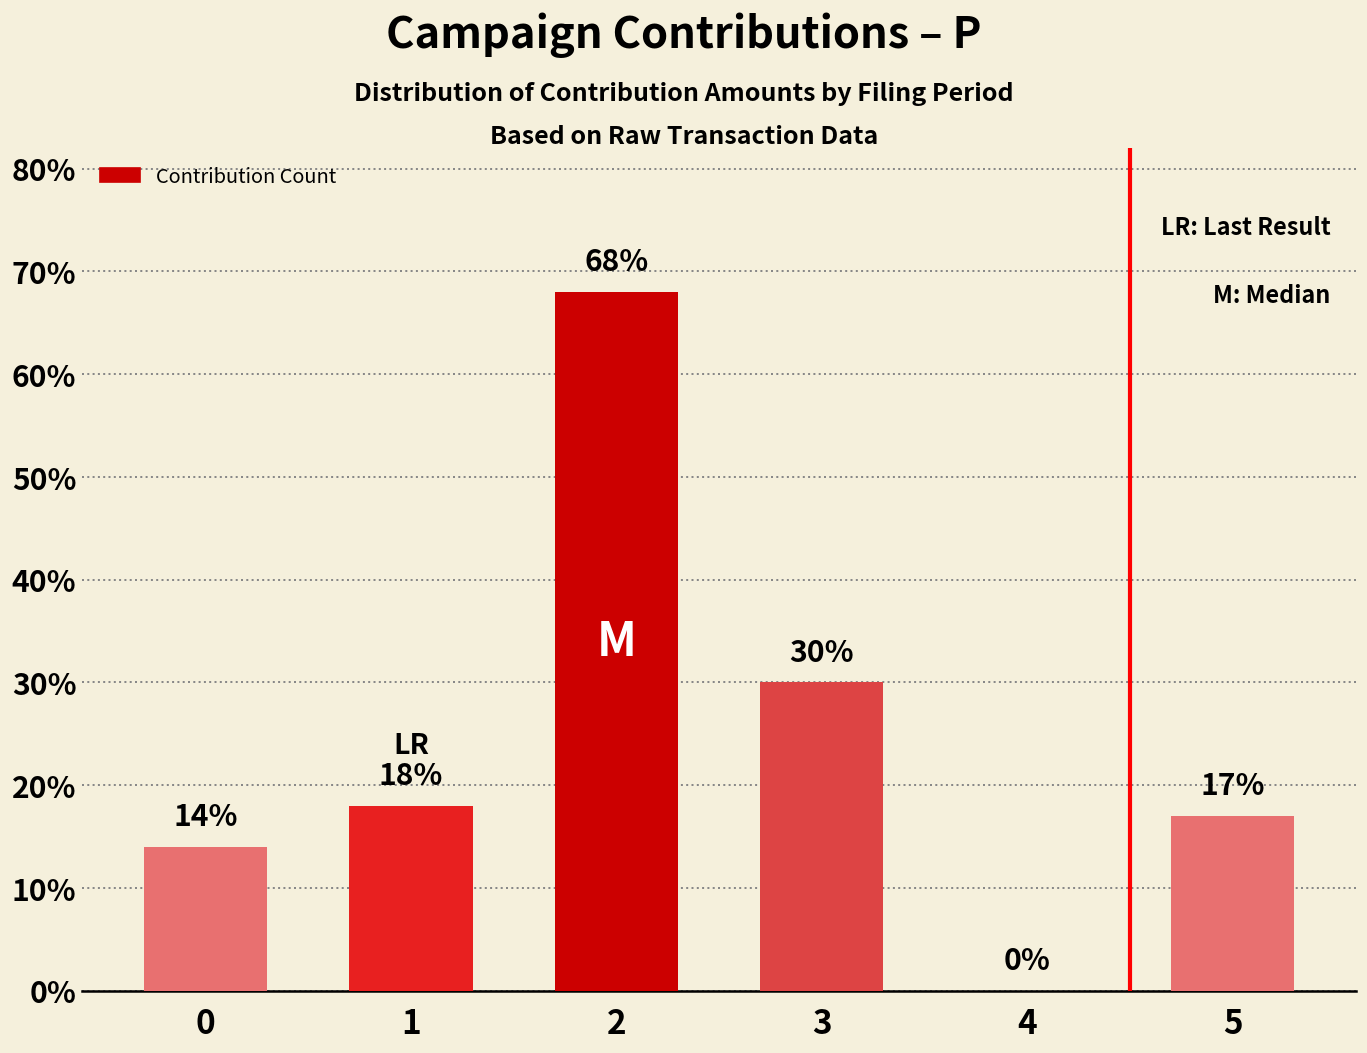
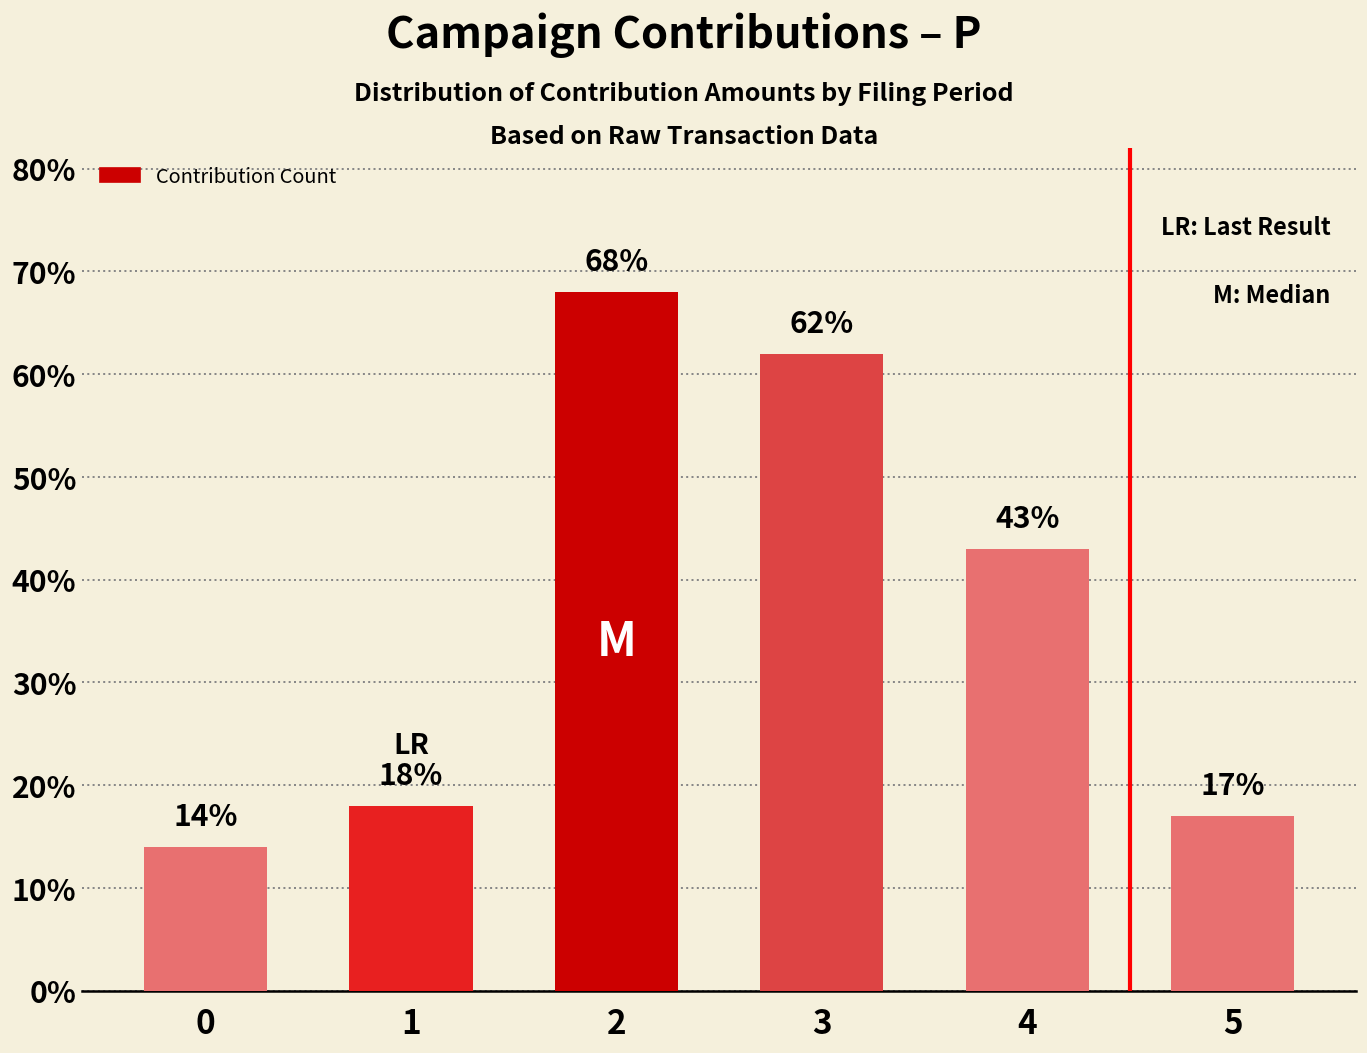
  {
    "0": "14%",
    "1": "18%",
    "2": "68%",
-   "3": "30%",
-   "4": "0%",
+   "3": "62%",
+   "4": "43%",
    "5": "17%"
  }
